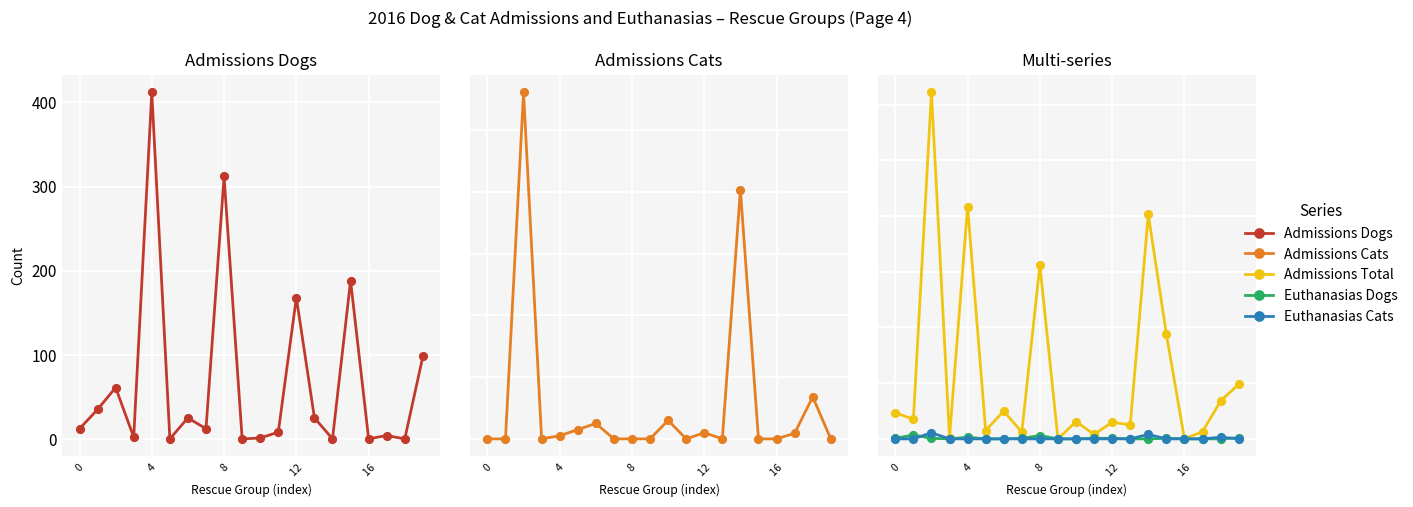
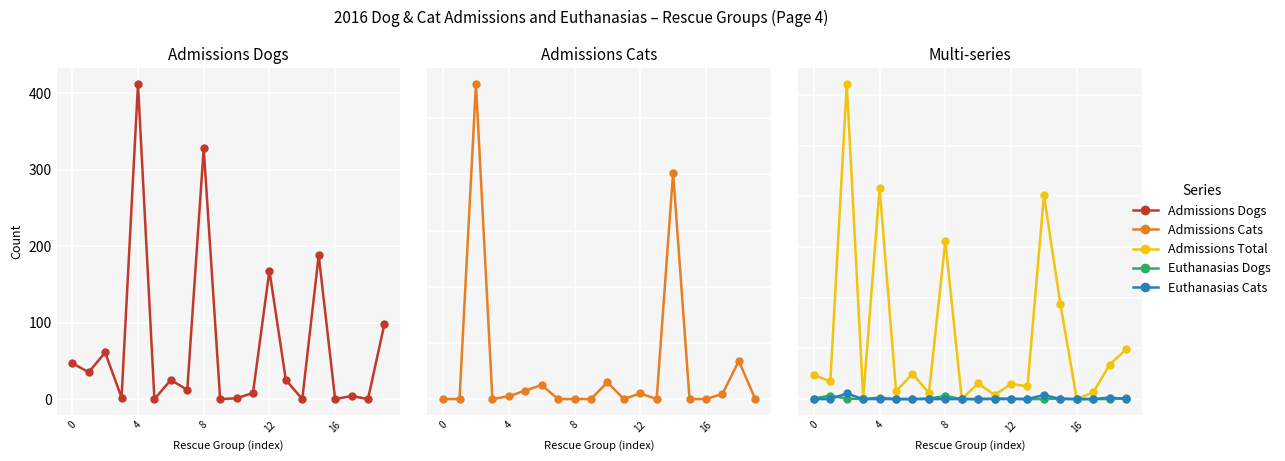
  {
    "Admissions Dogs": {
-     "0": 10,
+     "0": 50,
      "4": 410,
-     "8": 310,
+     "8": 330,
      "12": 170,
      "16": 0
    }
  }
